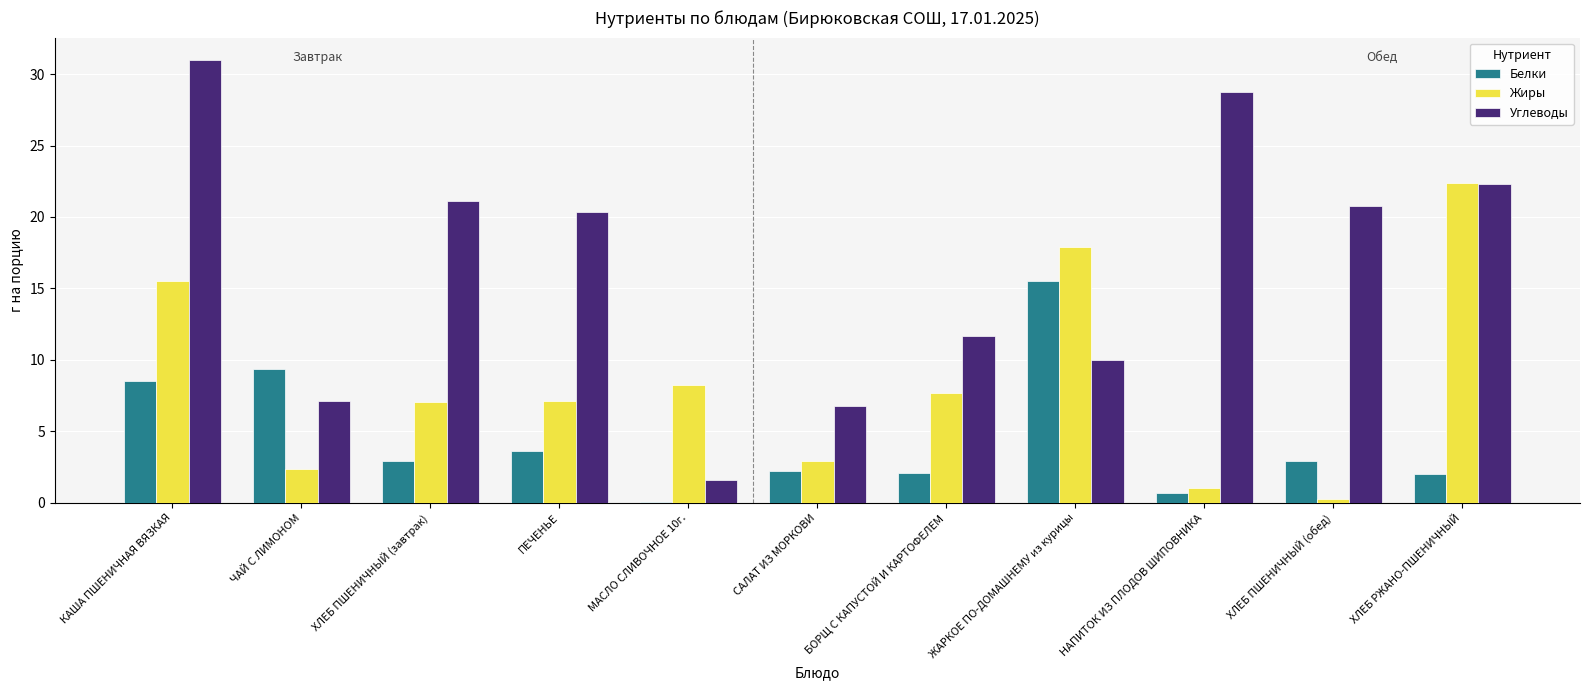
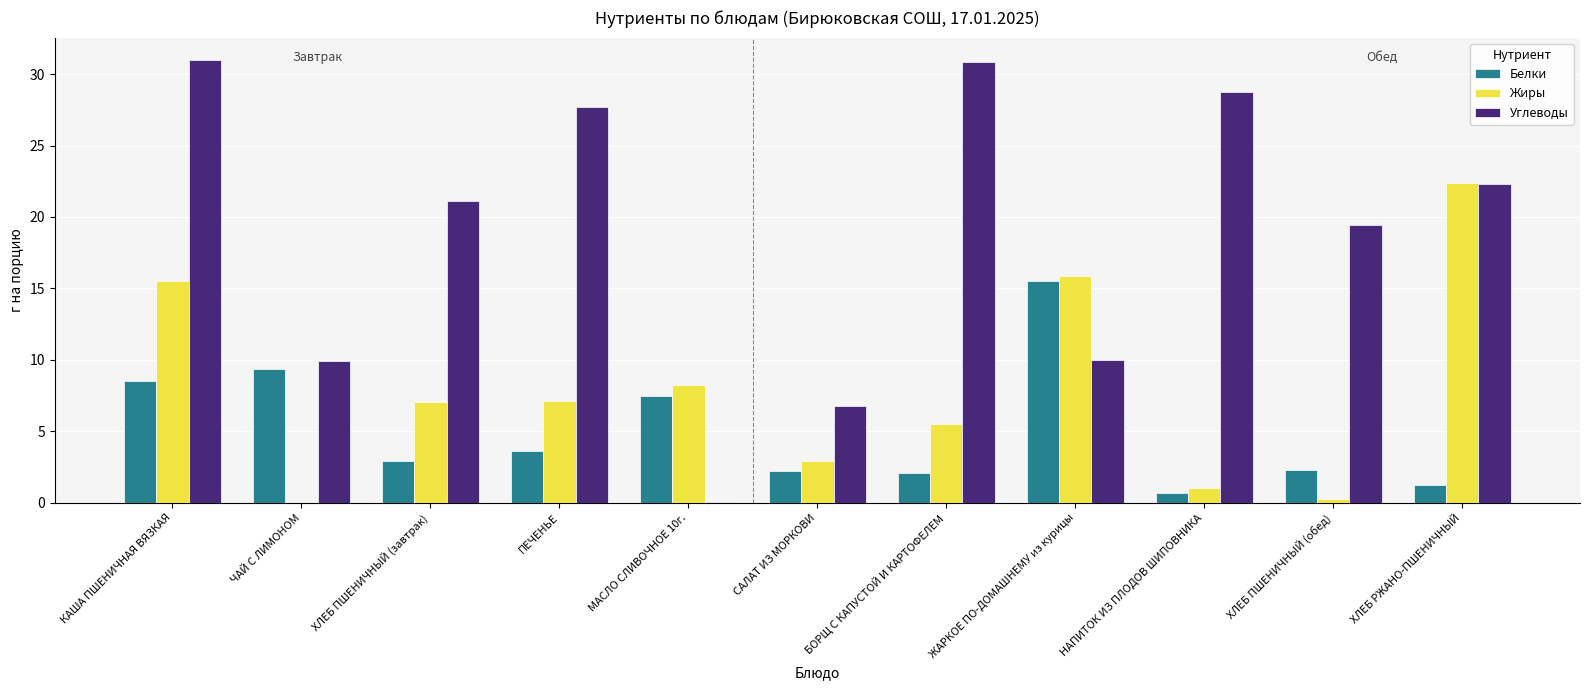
  {
    "Белки": {
      "КАША ПШЕНИЧНАЯ ВЯЗКАЯ": 8.5,
      "ЧАЙ С ЛИМОНОМ": 9.4,
      "ХЛЕБ ПШЕНИЧНЫЙ (завтрак)": 3.0,
      "ПЕЧЕНЬЕ": 3.6,
-     "МАСЛО СЛИВОЧНОЕ 10г.": 0.1,
+     "МАСЛО СЛИВОЧНОЕ 10г.": 7.5,
      "САЛАТ ИЗ МОРКОВИ": 2.3,
      "БОРЩ С КАПУСТОЙ И КАРТОФЕЛЕМ": 2.1,
      "ЖАРКОЕ ПО-ДОМАШНЕМУ из курицы": 15.6,
      "НАПИТОК ИЗ ПЛОДОВ ШИПОВНИКА": 0.7,
-     "ХЛЕБ ПШЕНИЧНЫЙ (обед)": 3.0,
-     "ХЛЕБ РЖАНО-ПШЕНИЧНЫЙ": 2.0
+     "ХЛЕБ ПШЕНИЧНЫЙ (обед)": 2.3,
+     "ХЛЕБ РЖАНО-ПШЕНИЧНЫЙ": 1.3
    },
    "Жиры": {
      "КАША ПШЕНИЧНАЯ ВЯЗКАЯ": 15.5,
-     "ЧАЙ С ЛИМОНОМ": 2.4,
+     "ЧАЙ С ЛИМОНОМ": 0.0,
      "ХЛЕБ ПШЕНИЧНЫЙ (завтрак)": 7.1,
      "ПЕЧЕНЬЕ": 7.1,
      "МАСЛО СЛИВОЧНОЕ 10г.": 8.3,
      "САЛАТ ИЗ МОРКОВИ": 3.0,
-     "БОРЩ С КАПУСТОЙ И КАРТОФЕЛЕМ": 7.7,
-     "ЖАРКОЕ ПО-ДОМАШНЕМУ из курицы": 17.9,
+     "БОРЩ С КАПУСТОЙ И КАРТОФЕЛЕМ": 5.5,
+     "ЖАРКОЕ ПО-ДОМАШНЕМУ из курицы": 15.9,
      "НАПИТОК ИЗ ПЛОДОВ ШИПОВНИКА": 1.1,
      "ХЛЕБ ПШЕНИЧНЫЙ (обед)": 0.2,
      "ХЛЕБ РЖАНО-ПШЕНИЧНЫЙ": 22.4
    },
    "Углеводы": {
      "КАША ПШЕНИЧНАЯ ВЯЗКАЯ": 31.0,
-     "ЧАЙ С ЛИМОНОМ": 7.1,
+     "ЧАЙ С ЛИМОНОМ": 9.9,
      "ХЛЕБ ПШЕНИЧНЫЙ (завтрак)": 21.1,
-     "ПЕЧЕНЬЕ": 20.4,
-     "МАСЛО СЛИВОЧНОЕ 10г.": 1.6,
+     "ПЕЧЕНЬЕ": 27.7,
+     "МАСЛО СЛИВОЧНОЕ 10г.": 0.1,
      "САЛАТ ИЗ МОРКОВИ": 6.8,
-     "БОРЩ С КАПУСТОЙ И КАРТОФЕЛЕМ": 11.6,
+     "БОРЩ С КАПУСТОЙ И КАРТОФЕЛЕМ": 30.9,
      "ЖАРКОЕ ПО-ДОМАШНЕМУ из курицы": 10.0,
      "НАПИТОК ИЗ ПЛОДОВ ШИПОВНИКА": 28.7,
-     "ХЛЕБ ПШЕНИЧНЫЙ (обед)": 20.8,
+     "ХЛЕБ ПШЕНИЧНЫЙ (обед)": 19.5,
      "ХЛЕБ РЖАНО-ПШЕНИЧНЫЙ": 22.3
    }
  }
